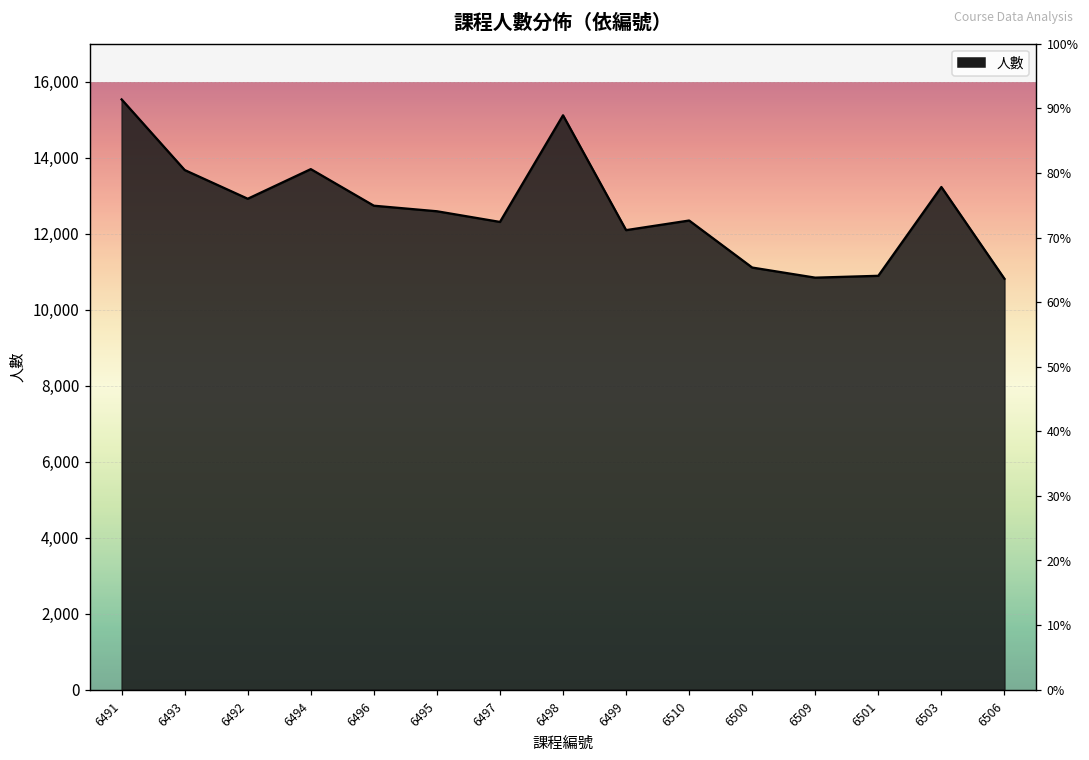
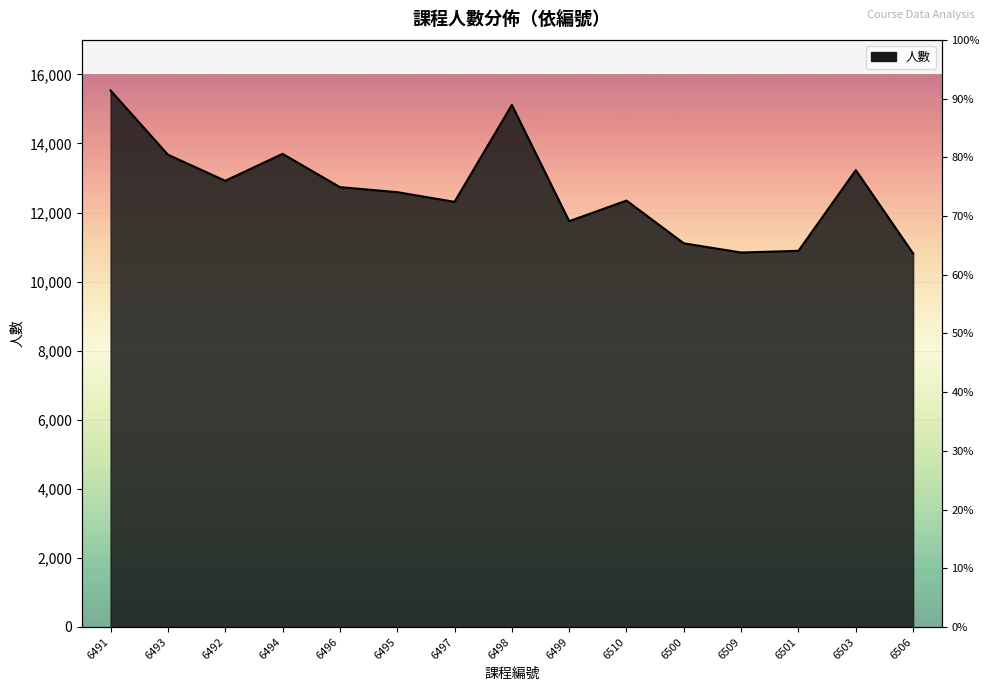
  {
    "6491": "15,500",
    "6493": "13,700",
    "6492": "12,900",
    "6494": "13,700",
    "6496": "12,700",
    "6495": "12,600",
    "6497": "12,300",
    "6498": "15,100",
-   "6499": "12,100",
+   "6499": "11,800",
    "6510": "12,300",
    "6500": "11,100",
    "6509": "10,800",
    "6501": "10,900",
    "6503": "13,200",
    "6506": "10,800"
  }
